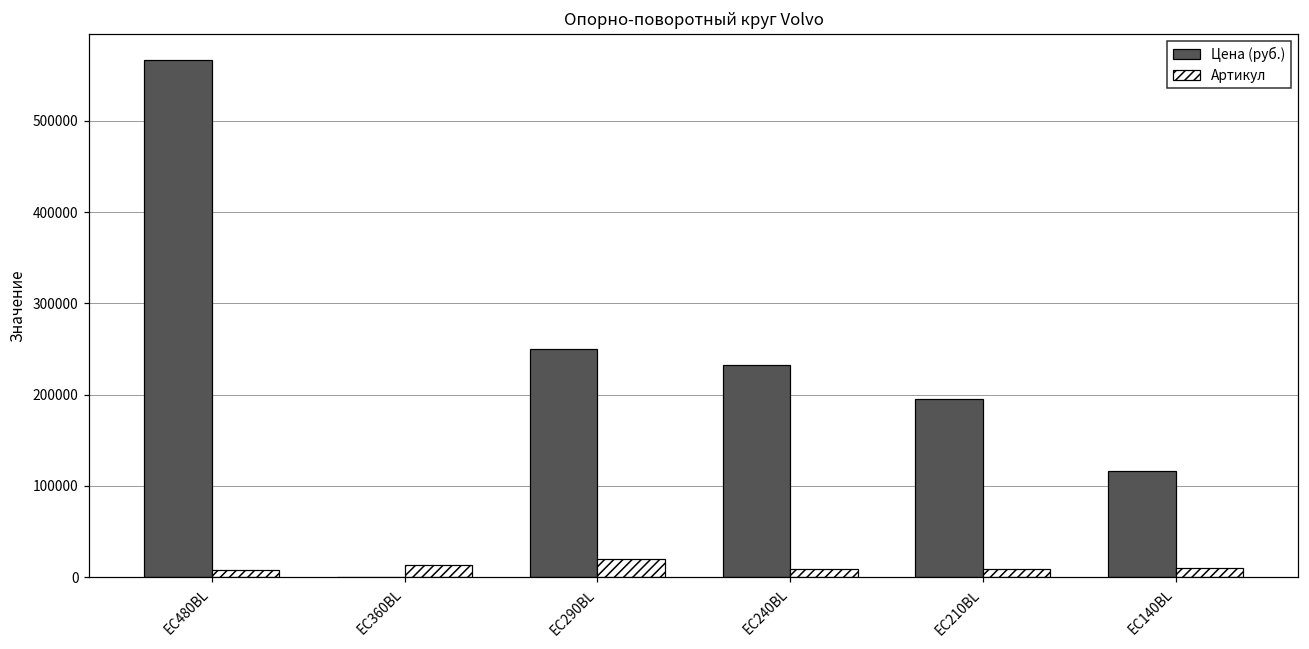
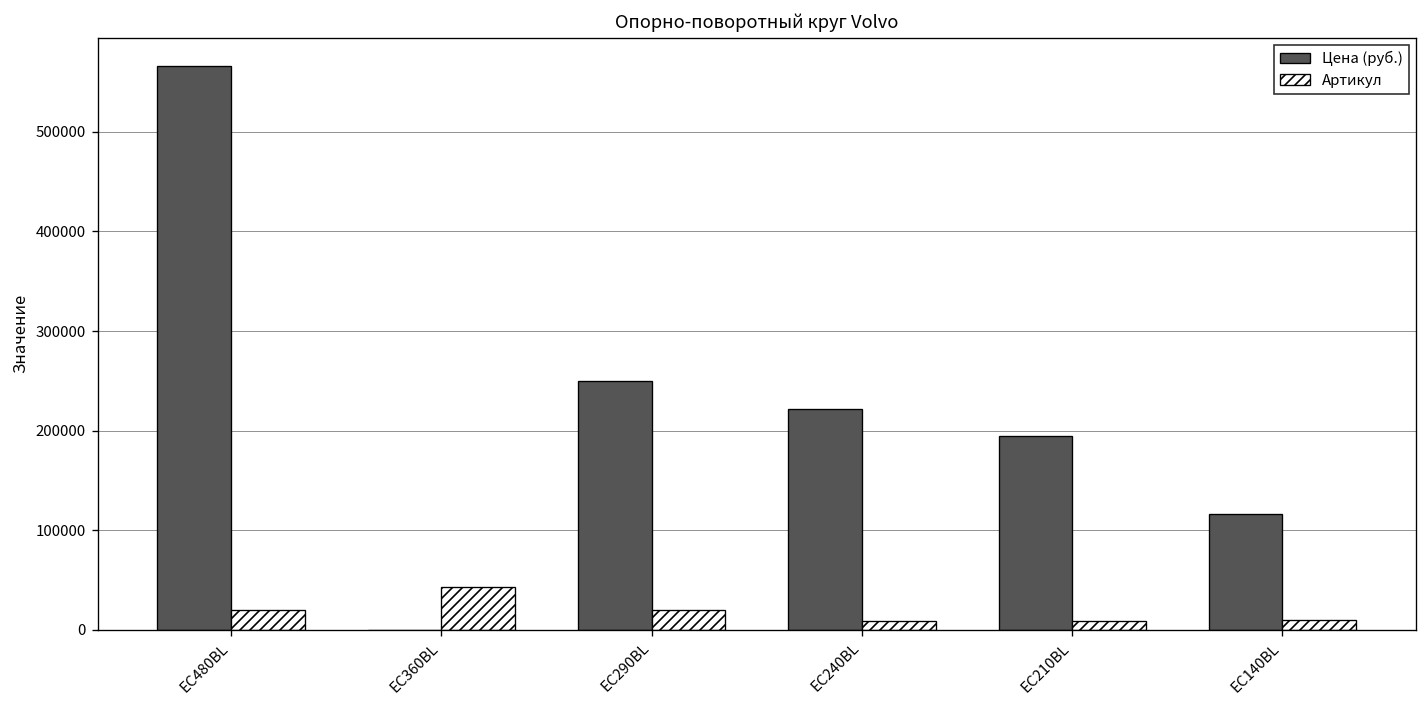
  {
    "Цена (руб.)": {
      "EC480BL": 570000,
      "EC360BL": 0,
      "EC290BL": 250000,
-     "EC240BL": 230000,
+     "EC240BL": 220000,
      "EC210BL": 200000,
      "EC140BL": 120000
    },
    "Артикул": {
-     "EC480BL": 10000,
-     "EC360BL": 10000,
+     "EC480BL": 20000,
+     "EC360BL": 40000,
      "EC290BL": 20000,
      "EC240BL": 10000,
      "EC210BL": 10000,
      "EC140BL": 10000
    }
  }
